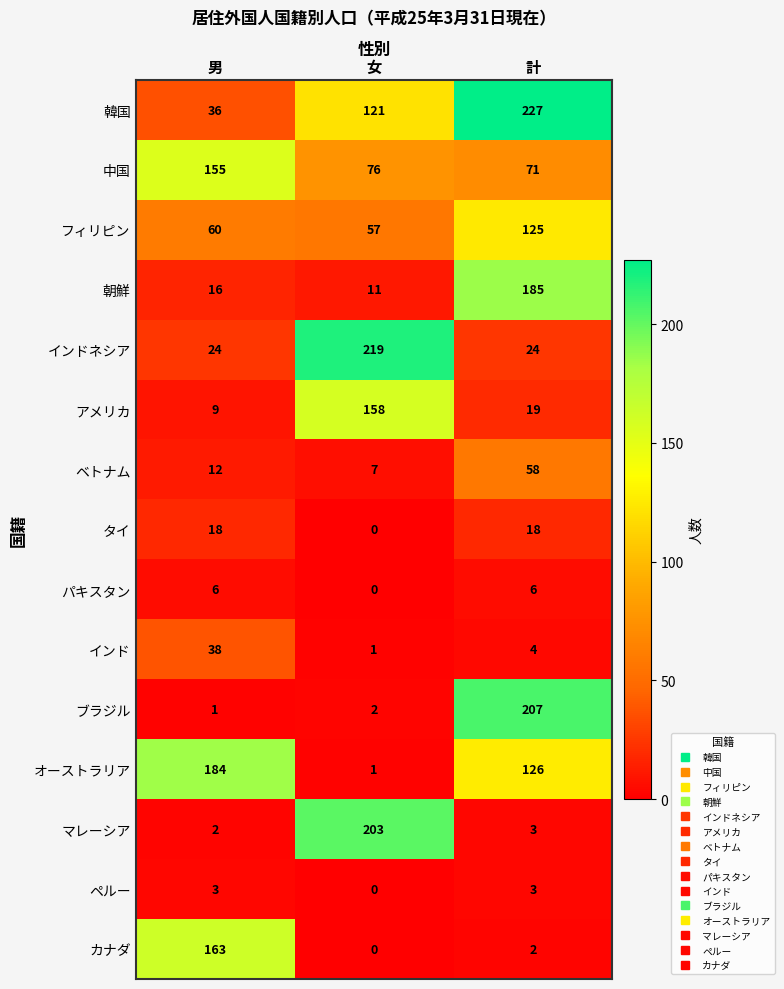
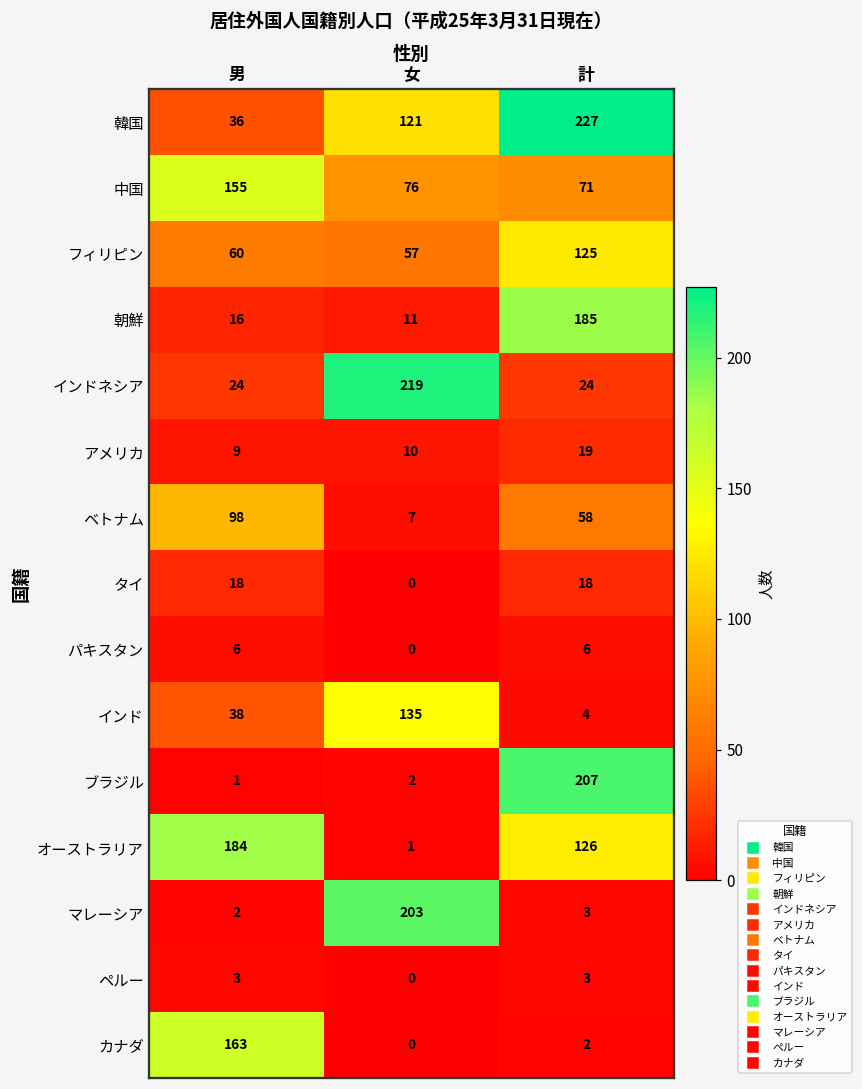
  {
    "韓国": {
      "男": 36,
      "女": 121,
      "計": 227
    },
    "中国": {
      "男": 155,
      "女": 76,
      "計": 71
    },
    "フィリピン": {
      "男": 60,
      "女": 57,
      "計": 125
    },
    "朝鮮": {
      "男": 16,
      "女": 11,
      "計": 185
    },
    "インドネシア": {
      "男": 24,
      "女": 219,
      "計": 24
    },
    "アメリカ": {
      "男": 9,
-     "女": 158,
+     "女": 10,
      "計": 19
    },
    "ベトナム": {
-     "男": 12,
+     "男": 98,
      "女": 7,
      "計": 58
    },
    "タイ": {
      "男": 18,
      "女": 0,
      "計": 18
    },
    "パキスタン": {
      "男": 6,
      "女": 0,
      "計": 6
    },
    "インド": {
      "男": 38,
-     "女": 1,
+     "女": 135,
      "計": 4
    },
    "ブラジル": {
      "男": 1,
      "女": 2,
      "計": 207
    },
    "オーストラリア": {
      "男": 184,
      "女": 1,
      "計": 126
    },
    "マレーシア": {
      "男": 2,
      "女": 203,
      "計": 3
    },
    "ペルー": {
      "男": 3,
      "女": 0,
      "計": 3
    },
    "カナダ": {
      "男": 163,
      "女": 0,
      "計": 2
    }
  }
